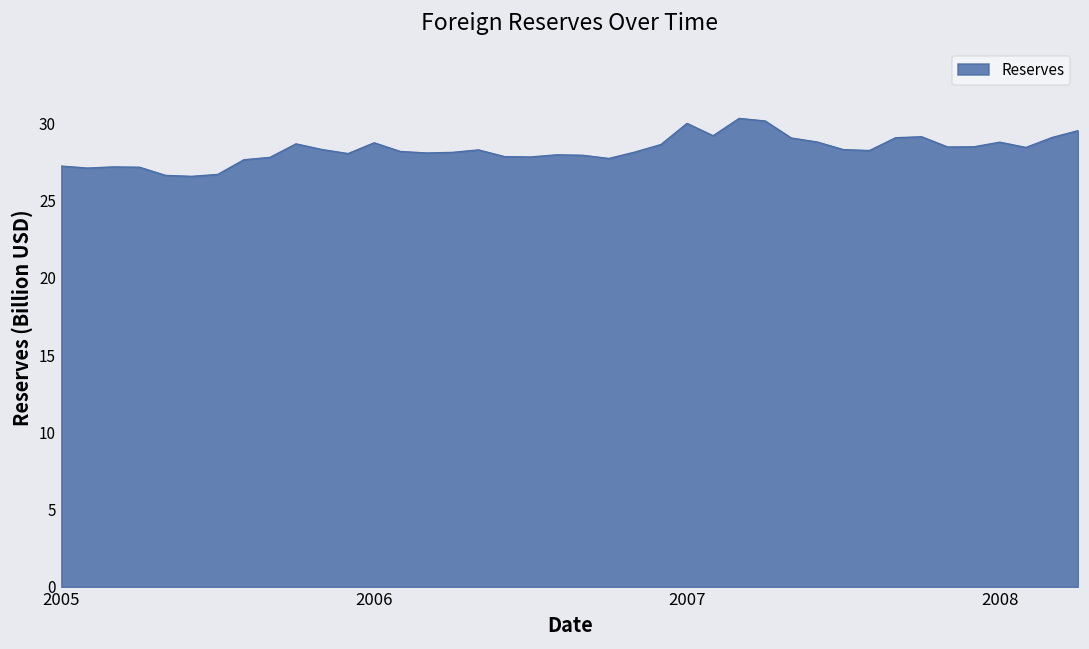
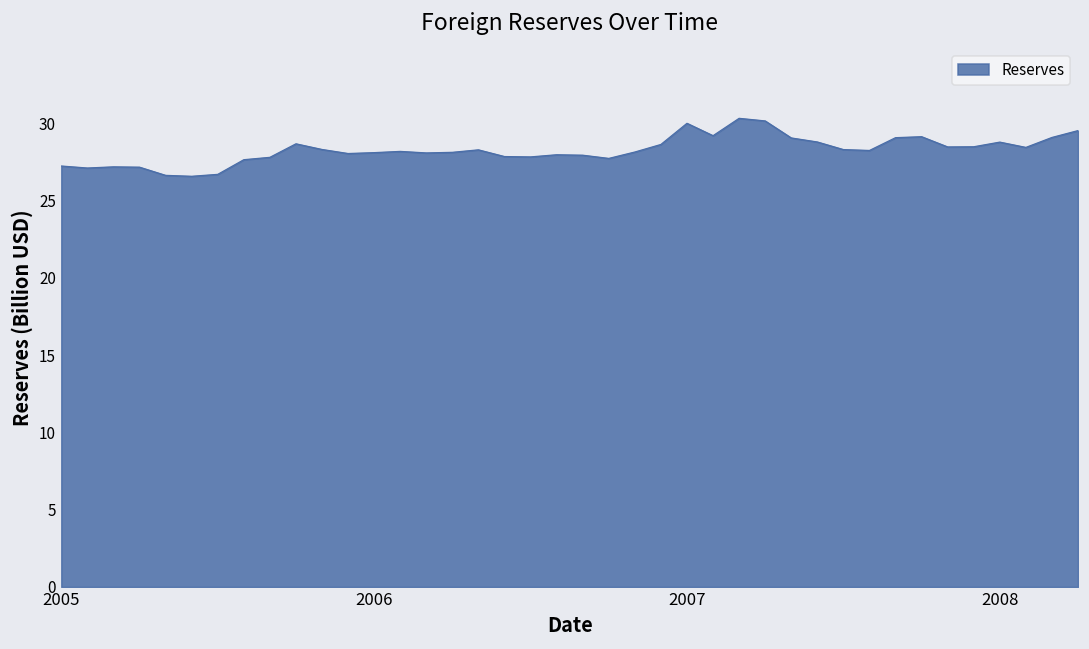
  {
    "2005": 27.2,
-   "2006": 28.7,
+   "2006": 28.1,
    "2007": 30.0,
    "2008": 28.8
  }
